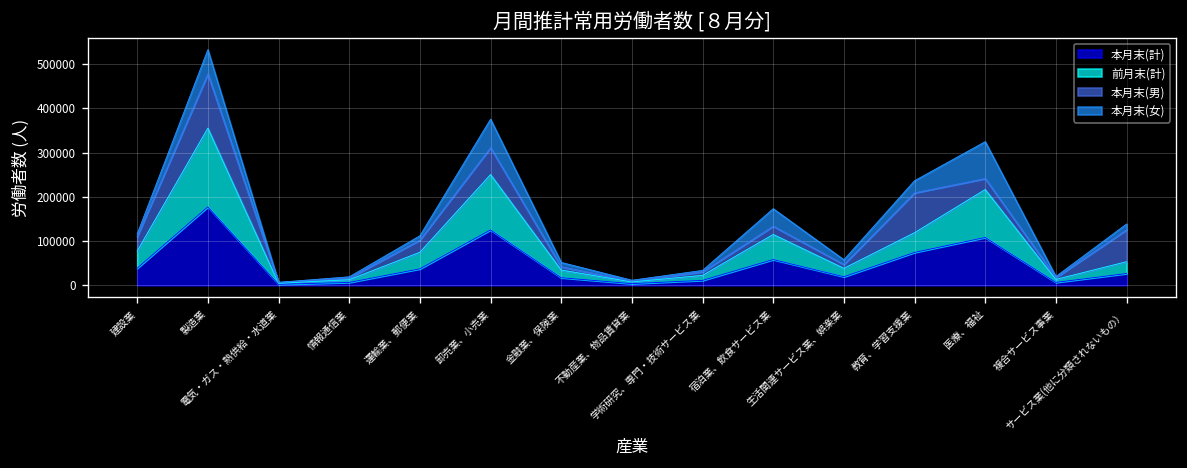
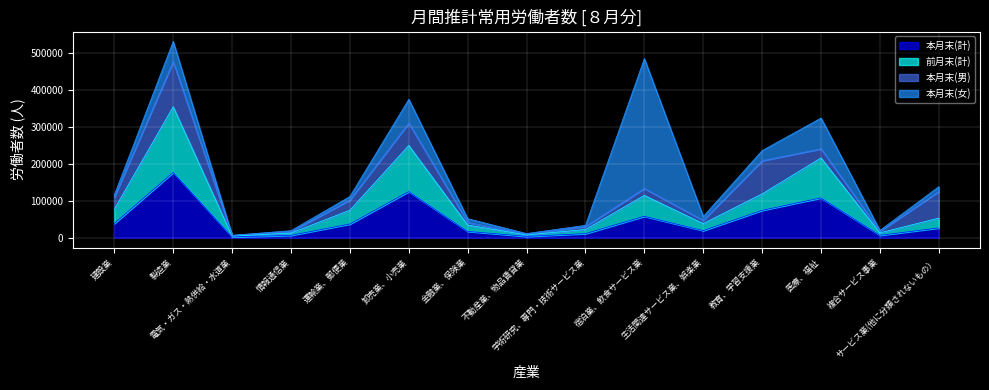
  {
    "本月末(計)": {
      "建設業": 40000,
      "製造業": 180000,
      "運輸業、郵便業": 40000,
      "卸売業、小売業": 130000,
      "金融業、保険業": 20000,
      "学術研究、専門・技術サービス業": 10000,
      "宿泊業、飲食サービス業": 60000,
      "生活関連サービス業、娯楽業": 20000,
      "教育、学習支援業": 70000,
      "医療、福祉": 110000,
      "サービス業(他に分類されないもの）": 30000
    },
    "前月末(計)": {
      "建設業": 40000,
      "製造業": 180000,
      "運輸業、郵便業": 40000,
      "卸売業、小売業": 130000,
      "金融業、保険業": 20000,
      "学術研究、専門・技術サービス業": 10000,
      "宿泊業、飲食サービス業": 60000,
      "生活関連サービス業、娯楽業": 20000,
      "教育、学習支援業": 40000,
      "医療、福祉": 110000,
      "サービス業(他に分類されないもの）": 30000
    },
    "本月末(男)": {
      "製造業": 120000,
      "運輸業、郵便業": 30000,
      "卸売業、小売業": 60000,
      "金融業、保険業": 10000,
      "宿泊業、飲食サービス業": 20000,
      "生活関連サービス業、娯楽業": 10000,
      "教育、学習支援業": 90000,
      "医療、福祉": 20000,
      "サービス業(他に分類されないもの）": 70000
    },
    "本月末(女)": {
      "製造業": 50000,
      "運輸業、郵便業": 10000,
      "卸売業、小売業": 60000,
      "金融業、保険業": 10000,
-     "宿泊業、飲食サービス業": 40000,
+     "宿泊業、飲食サービス業": 350000,
      "生活関連サービス業、娯楽業": 10000,
      "教育、学習支援業": 30000,
      "医療、福祉": 80000,
      "サービス業(他に分類されないもの）": 10000
    }
  }
